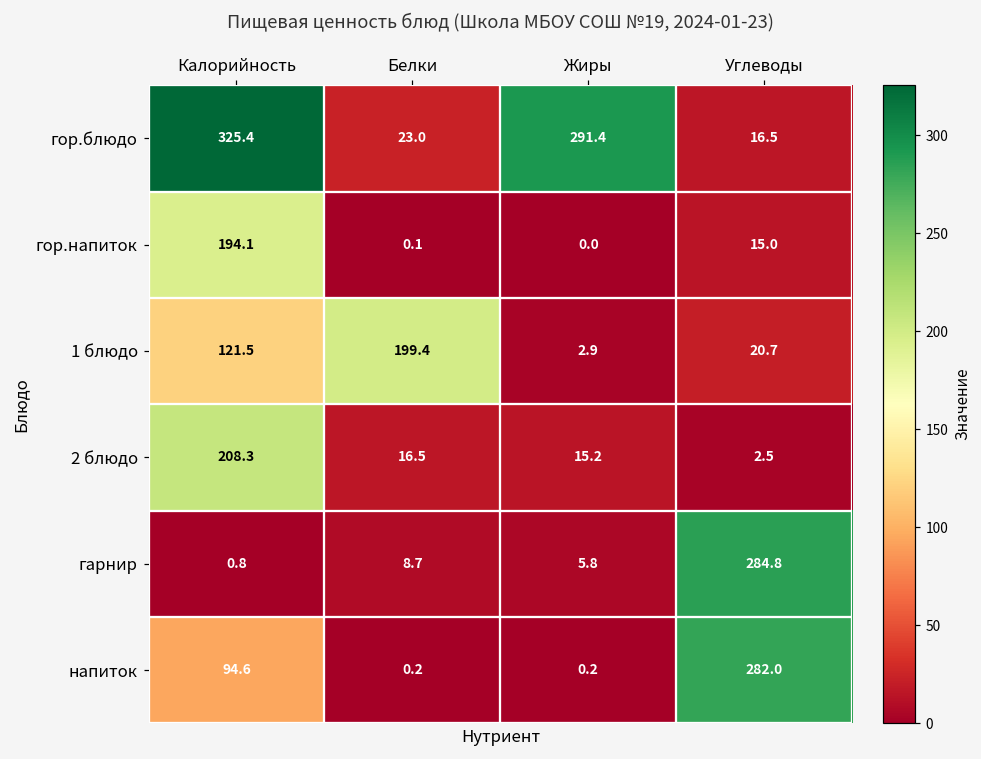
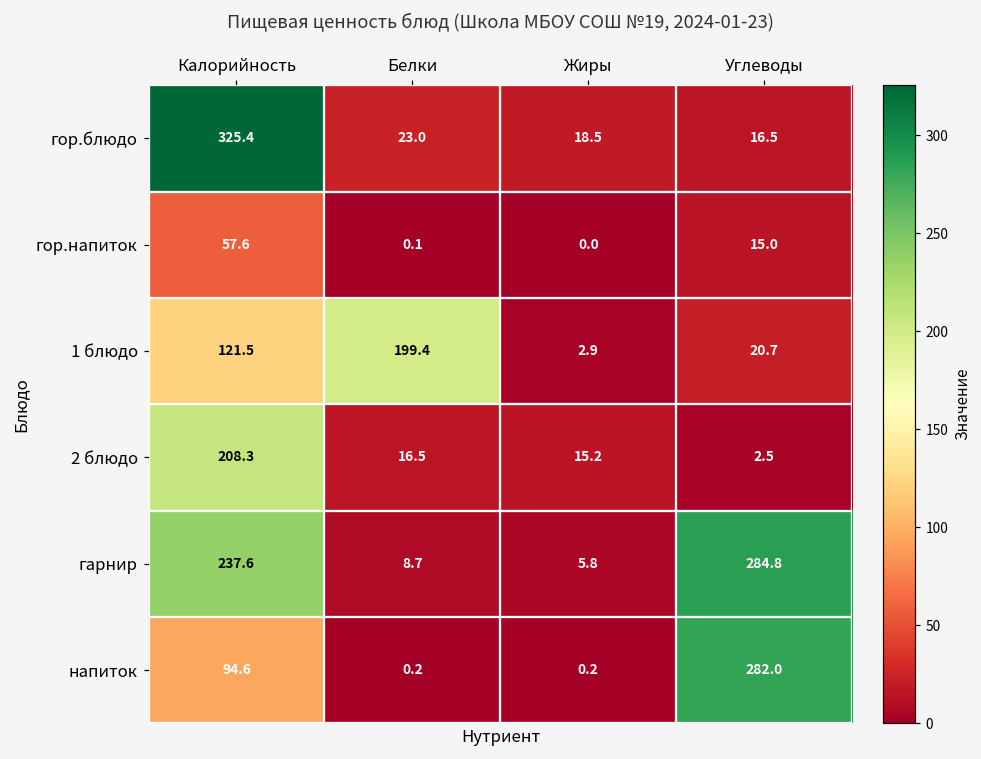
  {
    "гор.блюдо": {
      "Калорийность": 325.4,
      "Белки": 23.0,
-     "Жиры": 291.4,
+     "Жиры": 18.5,
      "Углеводы": 16.5
    },
    "гор.напиток": {
-     "Калорийность": 194.1,
+     "Калорийность": 57.6,
      "Белки": 0.1,
      "Жиры": 0.0,
      "Углеводы": 15.0
    },
    "1 блюдо": {
      "Калорийность": 121.5,
      "Белки": 199.4,
      "Жиры": 2.9,
      "Углеводы": 20.7
    },
    "2 блюдо": {
      "Калорийность": 208.3,
      "Белки": 16.5,
      "Жиры": 15.2,
      "Углеводы": 2.5
    },
    "гарнир": {
-     "Калорийность": 0.8,
+     "Калорийность": 237.6,
      "Белки": 8.7,
      "Жиры": 5.8,
      "Углеводы": 284.8
    },
    "напиток": {
      "Калорийность": 94.6,
      "Белки": 0.2,
      "Жиры": 0.2,
      "Углеводы": 282.0
    }
  }
